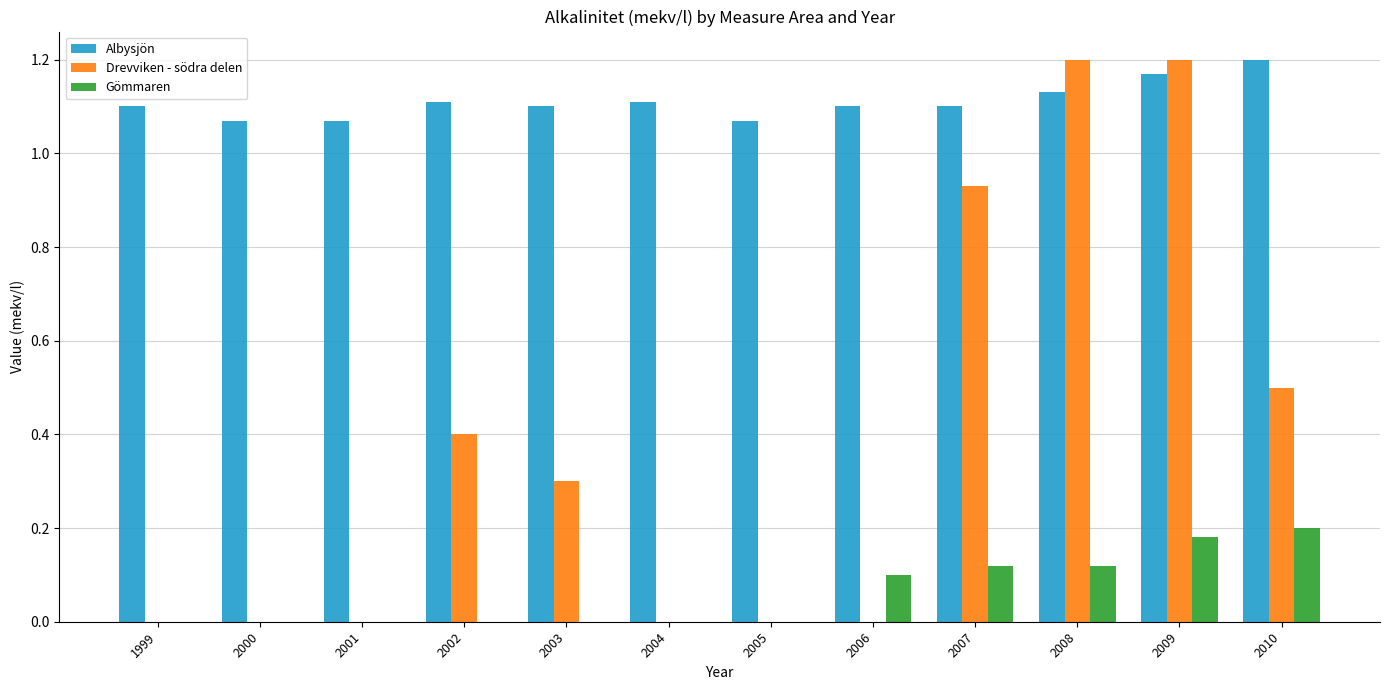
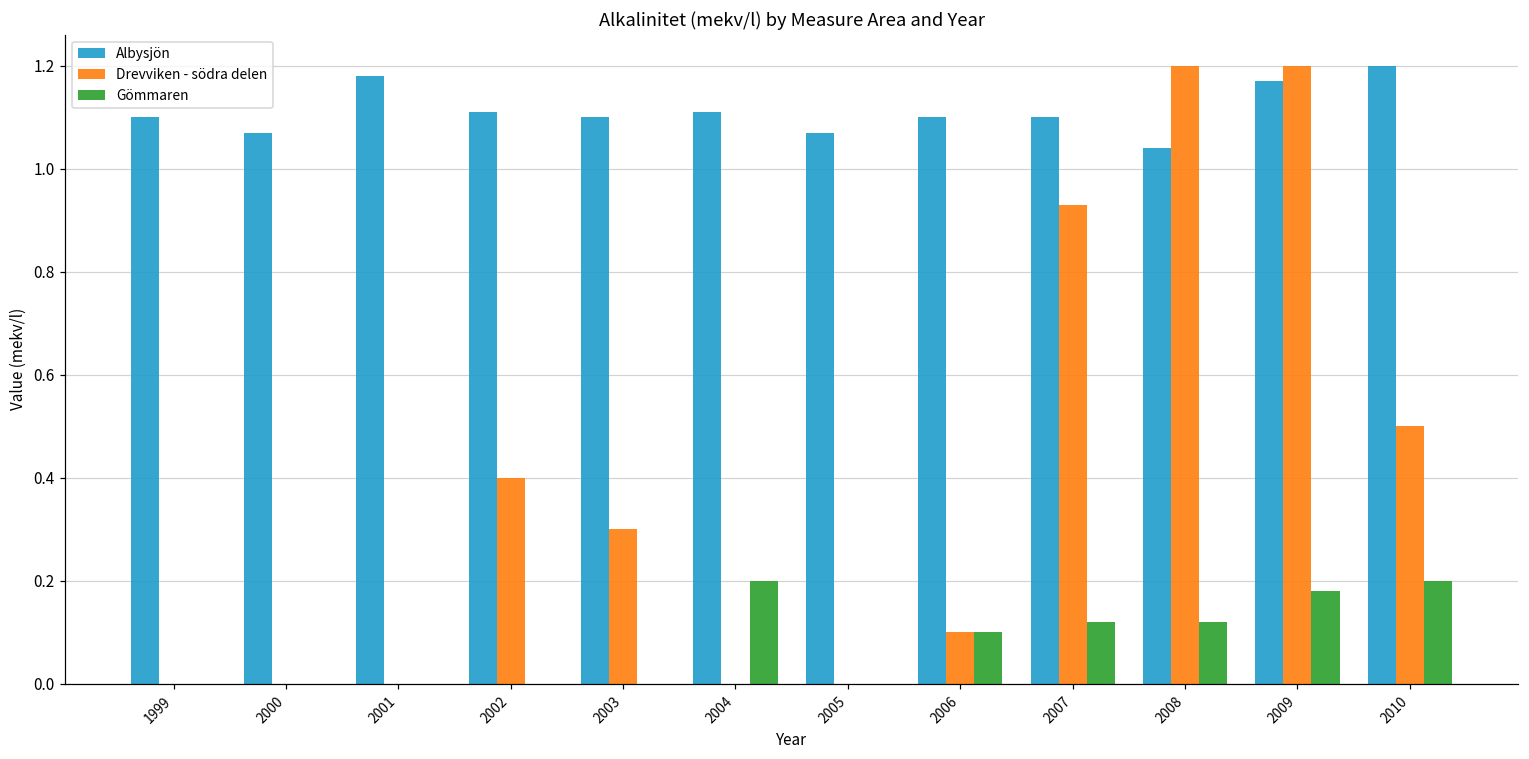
  {
    "Albysjön": {
      "1999": 1.10,
      "2000": 1.07,
-     "2001": 1.07,
+     "2001": 1.18,
      "2002": 1.11,
      "2003": 1.10,
      "2004": 1.11,
      "2005": 1.07,
      "2006": 1.10,
      "2007": 1.10,
-     "2008": 1.13,
+     "2008": 1.04,
      "2009": 1.17,
      "2010": 1.20
    },
    "Drevviken - södra delen": {
      "1999": 0.0,
      "2000": 0.0,
      "2001": 0.0,
      "2002": 0.4,
      "2003": 0.3,
      "2004": 0.0,
      "2005": 0.0,
-     "2006": 0.0,
+     "2006": 0.1,
      "2007": 0.93,
      "2008": 1.2,
      "2009": 1.2,
      "2010": 0.5
    },
    "Gömmaren": {
      "1999": 0.0,
      "2000": 0.0,
      "2001": 0.0,
      "2002": 0.0,
      "2003": 0.0,
-     "2004": 0.0,
+     "2004": 0.2,
      "2005": 0.0,
      "2006": 0.1,
      "2007": 0.12,
      "2008": 0.12,
      "2009": 0.18,
      "2010": 0.2
    }
  }
